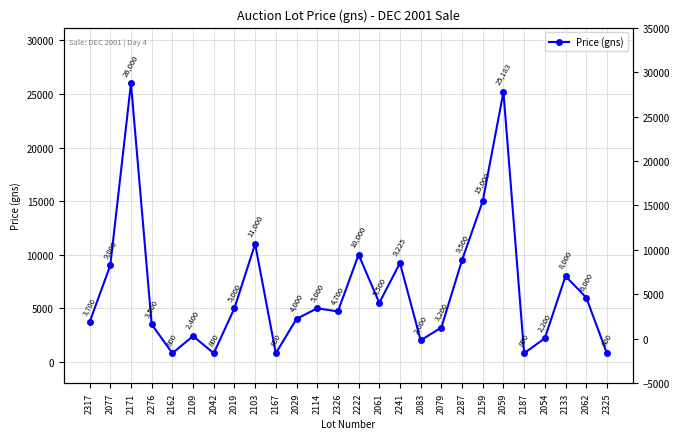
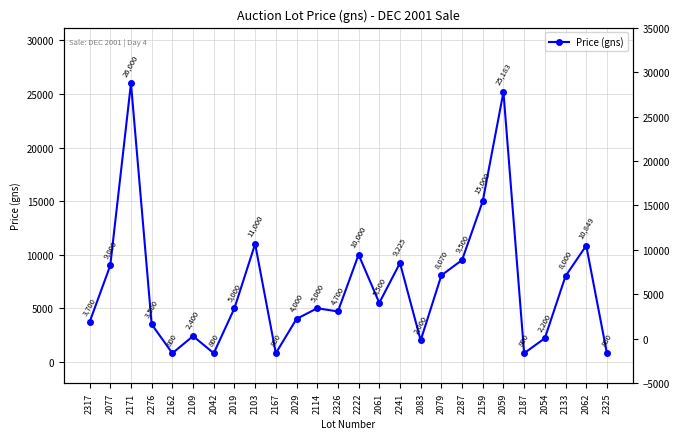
  {
    "2317": "3,700",
    "2077": "9,000",
    "2171": "26,000",
    "2276": "3,500",
    "2162": "800",
    "2109": "2,400",
    "2042": "800",
    "2019": "5,000",
    "2103": "11,000",
    "2167": "800",
    "2029": "4,000",
    "2114": "5,000",
    "2326": "4,700",
    "2222": "10,000",
    "2061": "5,500",
    "2241": "9,225",
    "2083": "2,000",
-   "2079": "3,200",
+   "2079": "8,070",
    "2287": "9,500",
    "2159": "15,000",
    "2059": "25,183",
    "2187": "800",
    "2054": "2,200",
    "2133": "8,000",
-   "2062": "6,000",
+   "2062": "10,849",
    "2325": "800"
  }
